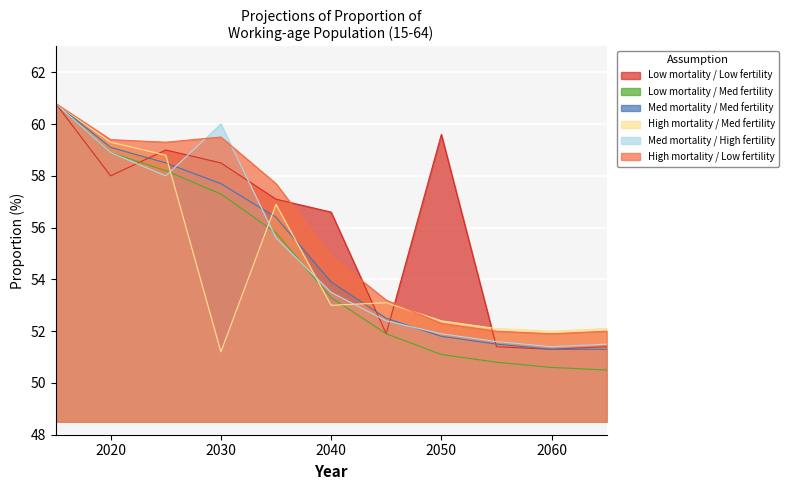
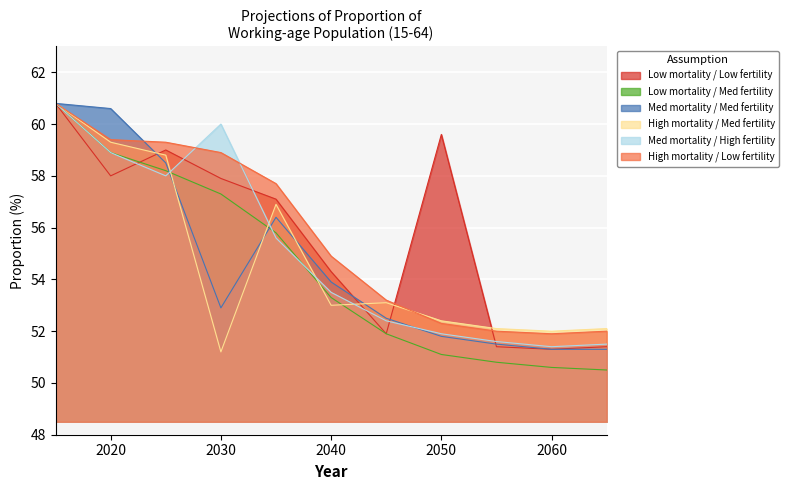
  {
    "Low mortality / Low fertility": {
      "2020": 58.0,
-     "2030": 58.5,
-     "2040": 56.6,
+     "2030": 57.9,
+     "2040": 54.3,
      "2050": 59.6
    },
    "Low mortality / Med fertility": {
      "2030": 57.3,
      "2040": 53.3,
      "2050": 51.1,
      "2060": 50.6
    },
    "Med mortality / Med fertility": {
-     "2020": 59.1,
-     "2030": 57.7,
+     "2020": 60.6,
+     "2030": 52.9,
      "2040": 53.9,
      "2050": 51.8
    },
    "High mortality / Med fertility": {
      "2020": 59.3,
      "2030": 51.2,
      "2040": 53.0,
      "2050": 52.4,
      "2060": 52.0
    },
    "Med mortality / High fertility": {
      "2030": 60.0,
      "2040": 53.5,
      "2050": 51.9,
      "2060": 51.4
    },
    "High mortality / Low fertility": {
      "2020": 59.4,
-     "2030": 59.5,
+     "2030": 58.9,
      "2040": 54.9,
      "2050": 52.3,
      "2060": 51.9
    }
  }
